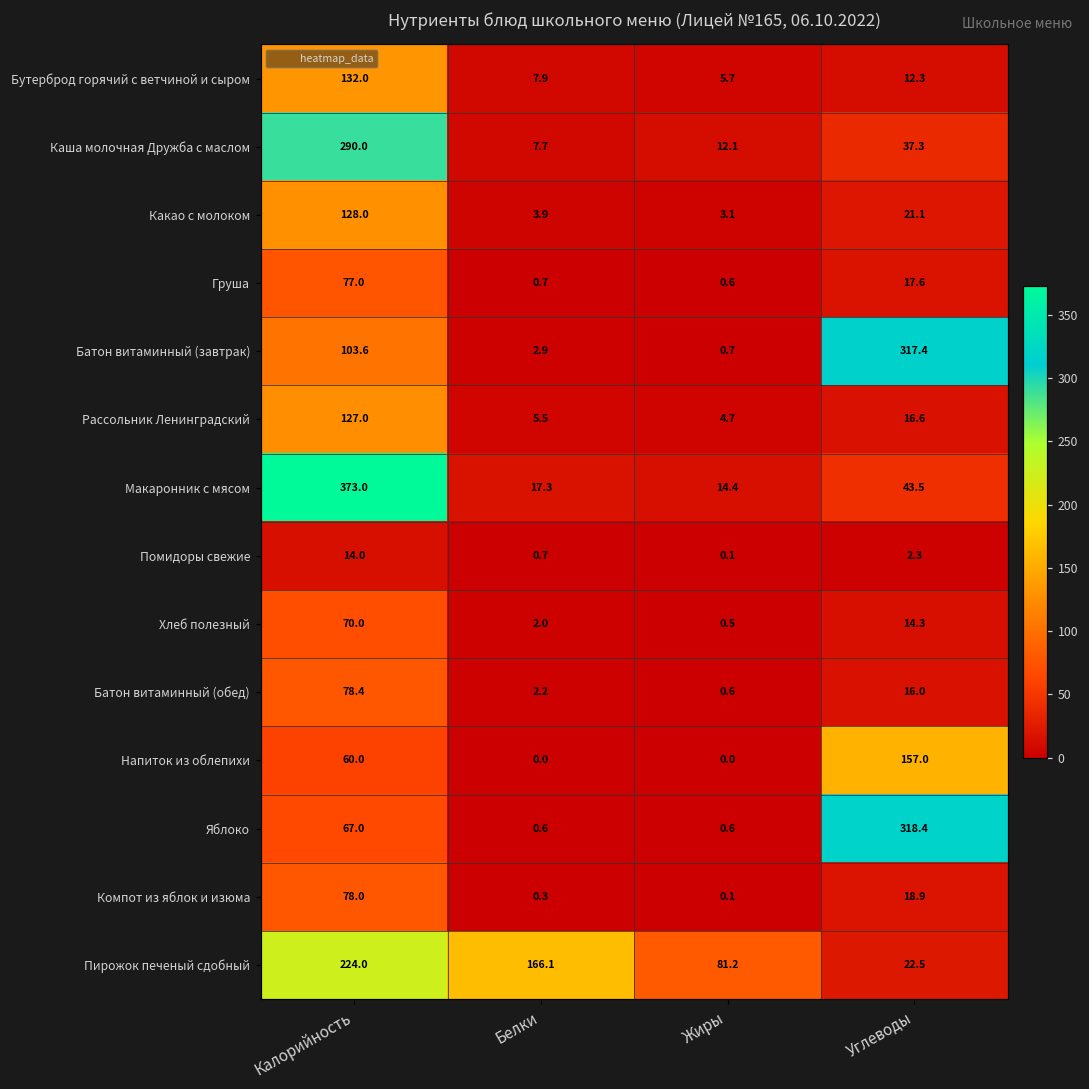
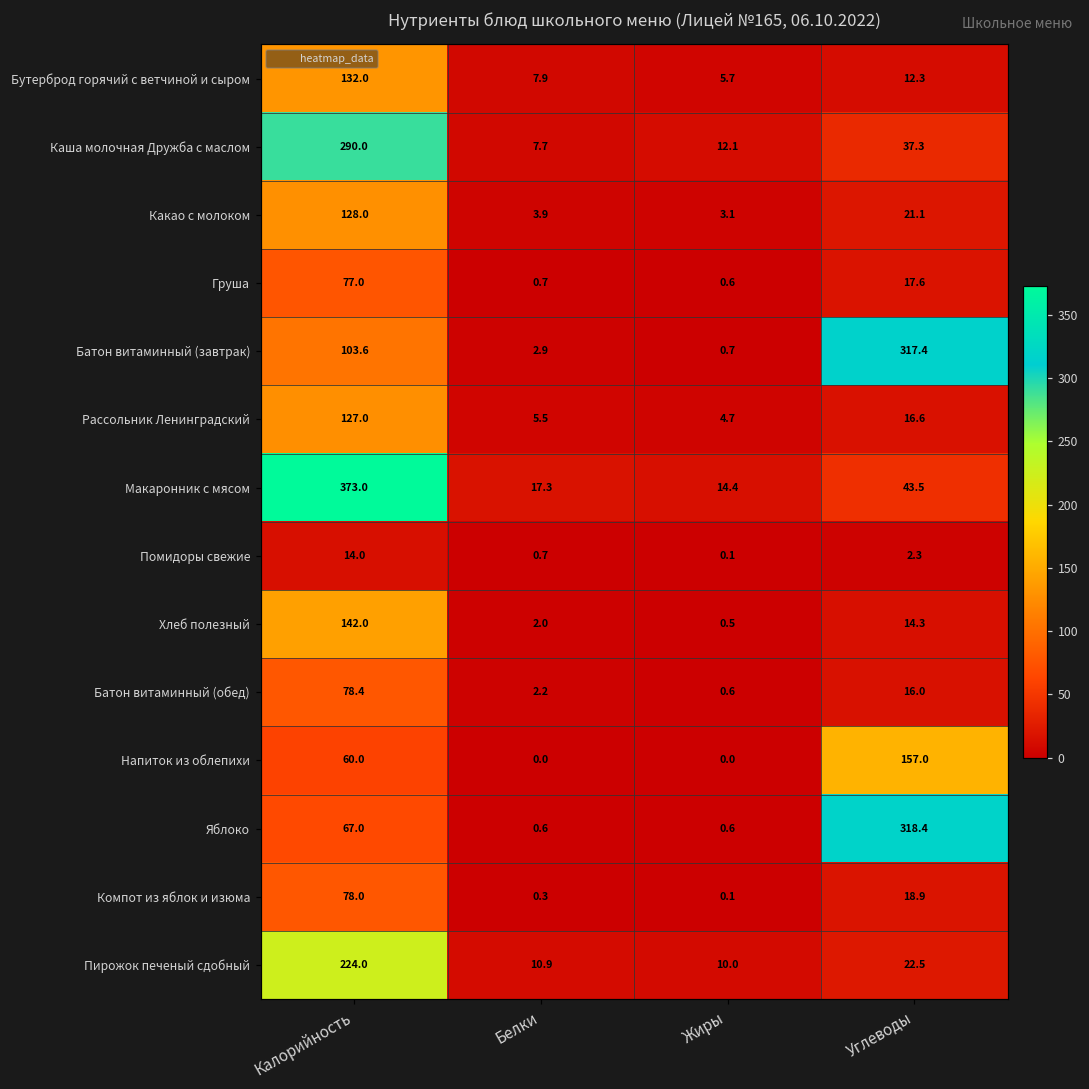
  {
    "Бутерброд горячий с ветчиной и сыром": {
      "Калорийность": 132.0,
      "Белки": 7.9,
      "Жиры": 5.7,
      "Углеводы": 12.3
    },
    "Каша молочная Дружба с маслом": {
      "Калорийность": 290.0,
      "Белки": 7.7,
      "Жиры": 12.1,
      "Углеводы": 37.3
    },
    "Какао с молоком": {
      "Калорийность": 128.0,
      "Белки": 3.9,
      "Жиры": 3.1,
      "Углеводы": 21.1
    },
    "Груша": {
      "Калорийность": 77.0,
      "Белки": 0.7,
      "Жиры": 0.6,
      "Углеводы": 17.6
    },
    "Батон витаминный (завтрак)": {
      "Калорийность": 103.6,
      "Белки": 2.9,
      "Жиры": 0.7,
      "Углеводы": 317.4
    },
    "Рассольник Ленинградский": {
      "Калорийность": 127.0,
      "Белки": 5.5,
      "Жиры": 4.7,
      "Углеводы": 16.6
    },
    "Макаронник с мясом": {
      "Калорийность": 373.0,
      "Белки": 17.3,
      "Жиры": 14.4,
      "Углеводы": 43.5
    },
    "Помидоры свежие": {
      "Калорийность": 14.0,
      "Белки": 0.7,
      "Жиры": 0.1,
      "Углеводы": 2.3
    },
    "Хлеб полезный": {
-     "Калорийность": 70.0,
+     "Калорийность": 142.0,
      "Белки": 2.0,
      "Жиры": 0.5,
      "Углеводы": 14.3
    },
    "Батон витаминный (обед)": {
      "Калорийность": 78.4,
      "Белки": 2.2,
      "Жиры": 0.6,
      "Углеводы": 16.0
    },
    "Напиток из облепихи": {
      "Калорийность": 60.0,
      "Белки": 0.0,
      "Жиры": 0.0,
      "Углеводы": 157.0
    },
    "Яблоко": {
      "Калорийность": 67.0,
      "Белки": 0.6,
      "Жиры": 0.6,
      "Углеводы": 318.4
    },
    "Компот из яблок и изюма": {
      "Калорийность": 78.0,
      "Белки": 0.3,
      "Жиры": 0.1,
      "Углеводы": 18.9
    },
    "Пирожок печеный сдобный": {
      "Калорийность": 224.0,
-     "Белки": 166.1,
-     "Жиры": 81.2,
+     "Белки": 10.9,
+     "Жиры": 10.0,
      "Углеводы": 22.5
    }
  }
